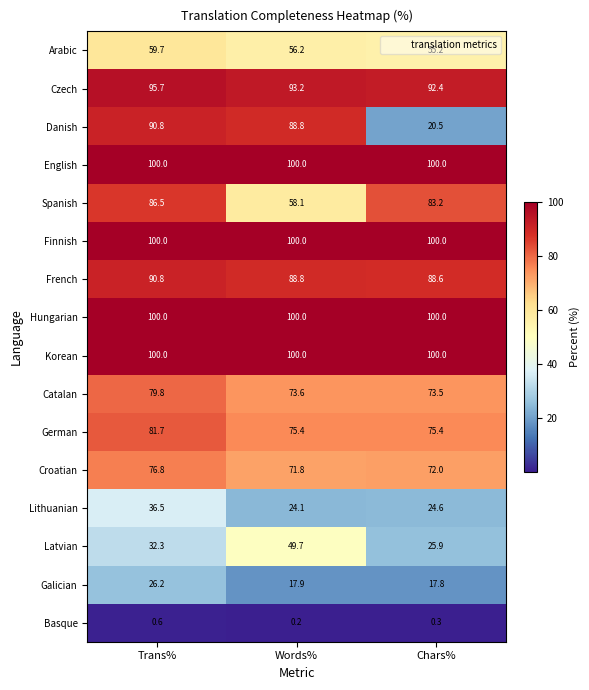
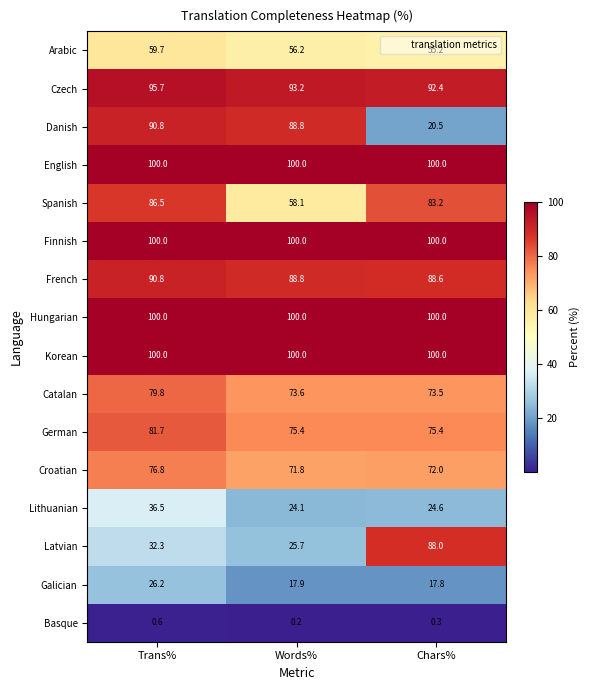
  {
    "Arabic": {
      "Trans%": 59.7,
      "Words%": 56.2
    },
    "Czech": {
      "Trans%": 95.7,
      "Words%": 93.2,
      "Chars%": 92.4
    },
    "Danish": {
      "Trans%": 90.8,
      "Words%": 88.8,
      "Chars%": 20.5
    },
    "English": {
      "Trans%": 100.0,
      "Words%": 100.0,
      "Chars%": 100.0
    },
    "Spanish": {
      "Trans%": 86.5,
      "Words%": 58.1,
      "Chars%": 83.2
    },
    "Finnish": {
      "Trans%": 100.0,
      "Words%": 100.0,
      "Chars%": 100.0
    },
    "French": {
      "Trans%": 90.8,
      "Words%": 88.8,
      "Chars%": 88.6
    },
    "Hungarian": {
      "Trans%": 100.0,
      "Words%": 100.0,
      "Chars%": 100.0
    },
    "Korean": {
      "Trans%": 100.0,
      "Words%": 100.0,
      "Chars%": 100.0
    },
    "Catalan": {
      "Trans%": 79.8,
      "Words%": 73.6,
      "Chars%": 73.5
    },
    "German": {
      "Trans%": 81.7,
      "Words%": 75.4,
      "Chars%": 75.4
    },
    "Croatian": {
      "Trans%": 76.8,
      "Words%": 71.8,
      "Chars%": 72.0
    },
    "Lithuanian": {
      "Trans%": 36.5,
      "Words%": 24.1,
      "Chars%": 24.6
    },
    "Latvian": {
      "Trans%": 32.3,
-     "Words%": 49.7,
-     "Chars%": 25.9
+     "Words%": 25.7,
+     "Chars%": 88.0
    },
    "Galician": {
      "Trans%": 26.2,
      "Words%": 17.9,
      "Chars%": 17.8
    },
    "Basque": {
      "Trans%": 0.6,
      "Words%": 0.2,
      "Chars%": 0.3
    }
  }
